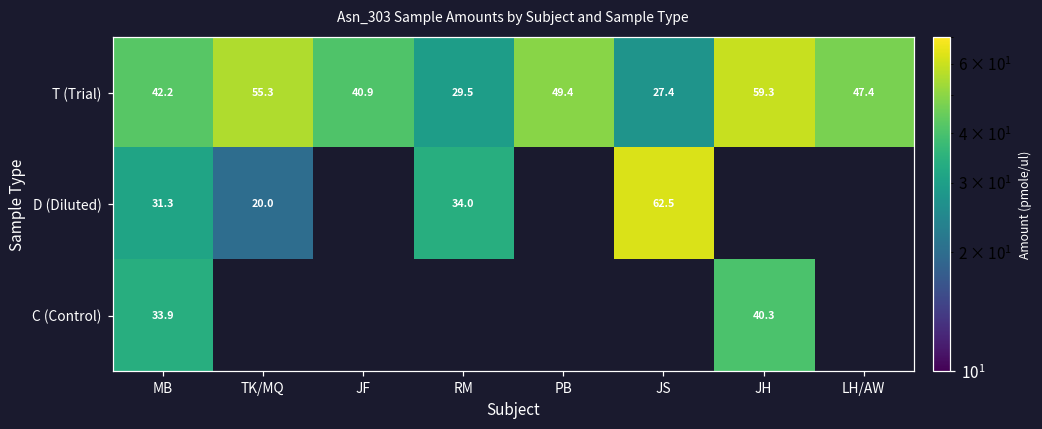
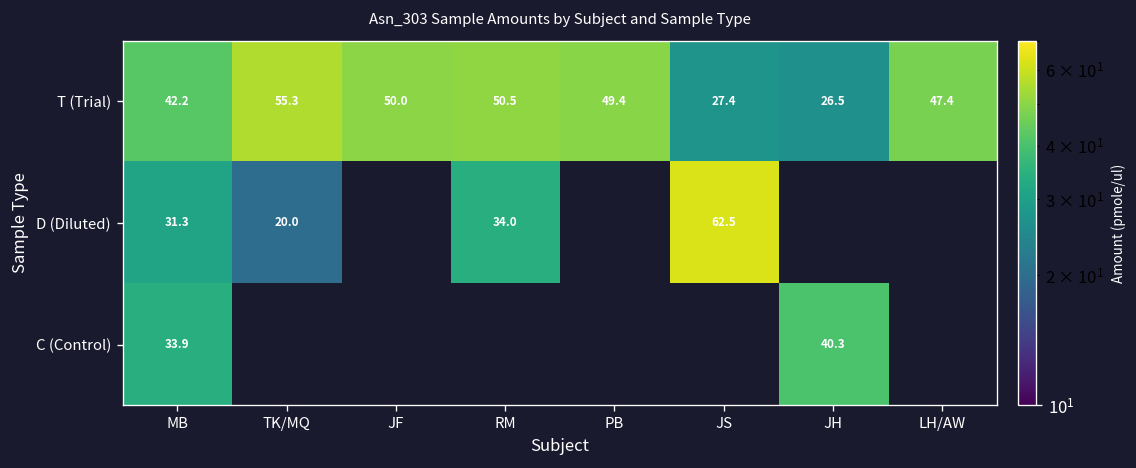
  {
    "T (Trial)": {
      "MB": 42.2,
      "TK/MQ": 55.3,
-     "JF": 40.9,
-     "RM": 29.5,
+     "JF": 50.0,
+     "RM": 50.5,
      "PB": 49.4,
      "JS": 27.4,
-     "JH": 59.3,
+     "JH": 26.5,
      "LH/AW": 47.4
    },
    "D (Diluted)": {
      "MB": 31.3,
      "TK/MQ": 20.0,
      "RM": 34.0,
      "JS": 62.5
    },
    "C (Control)": {
      "MB": 33.9,
      "JH": 40.3
    }
  }
